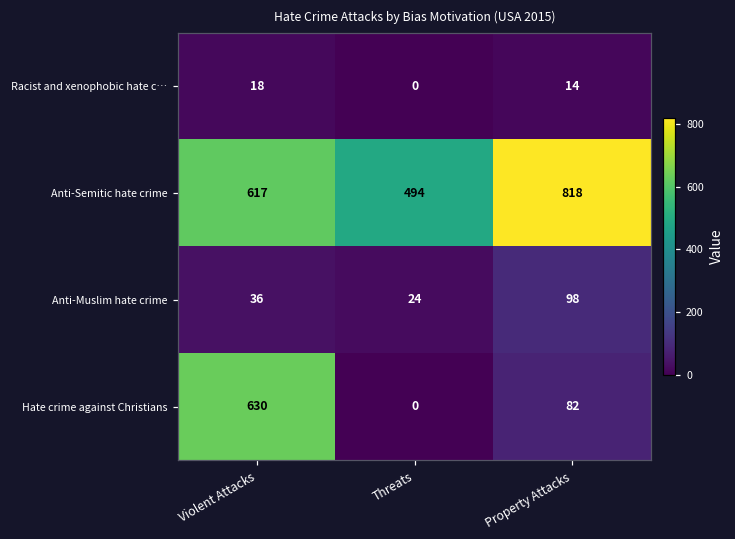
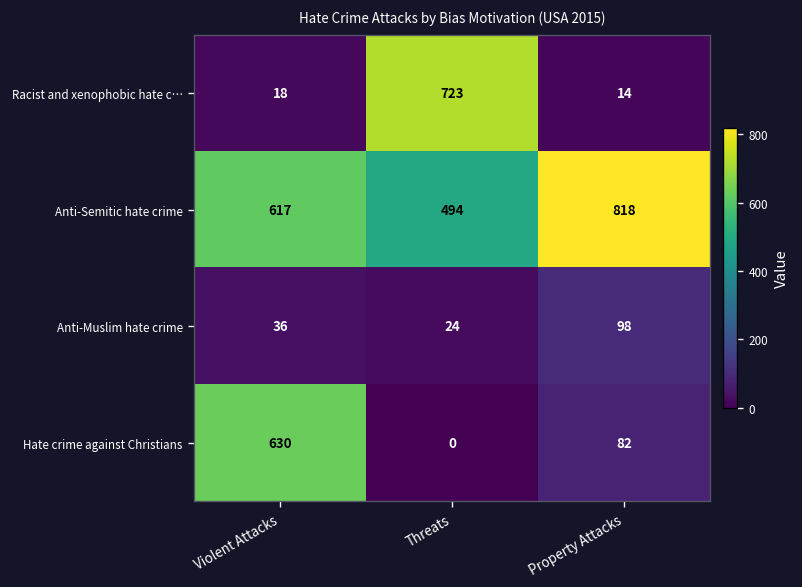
  {
    "Racist and xenophobic hate c…": {
      "Violent Attacks": 18,
-     "Threats": 0,
+     "Threats": 723,
      "Property Attacks": 14
    },
    "Anti-Semitic hate crime": {
      "Violent Attacks": 617,
      "Threats": 494,
      "Property Attacks": 818
    },
    "Anti-Muslim hate crime": {
      "Violent Attacks": 36,
      "Threats": 24,
      "Property Attacks": 98
    },
    "Hate crime against Christians": {
      "Violent Attacks": 630,
      "Threats": 0,
      "Property Attacks": 82
    }
  }
